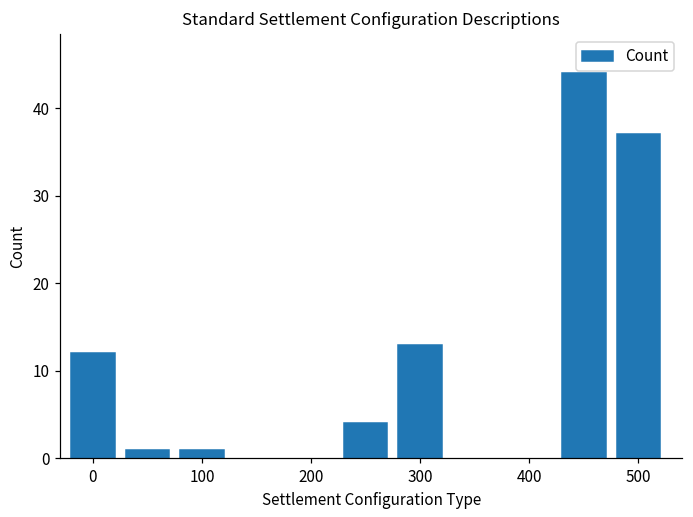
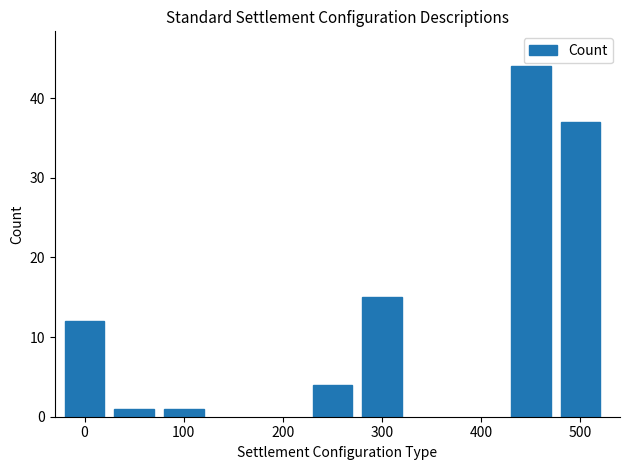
  {
    "0": 12,
    "100": 1,
-   "300": 13,
+   "300": 15,
    "500": 37
  }
